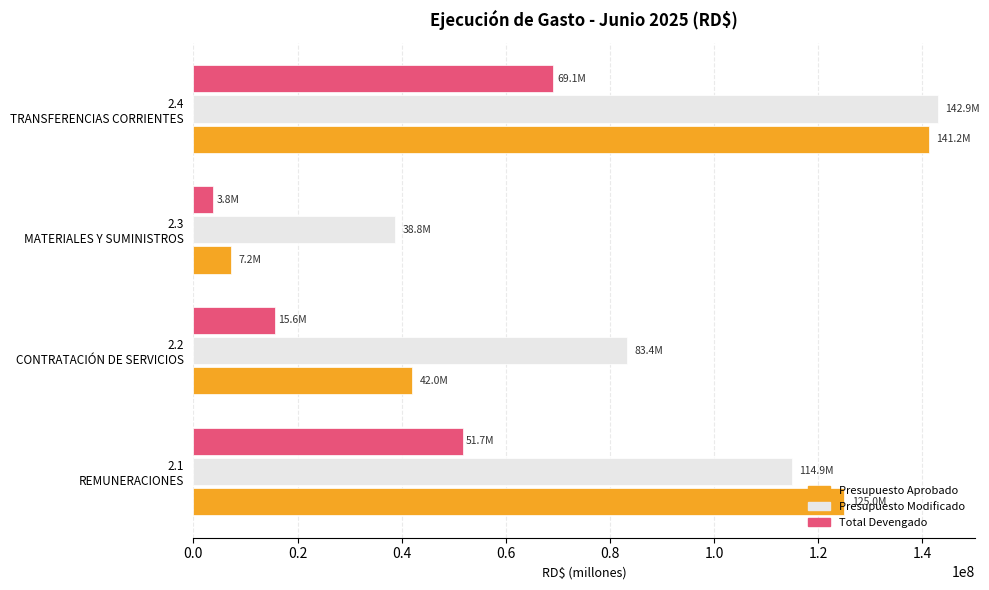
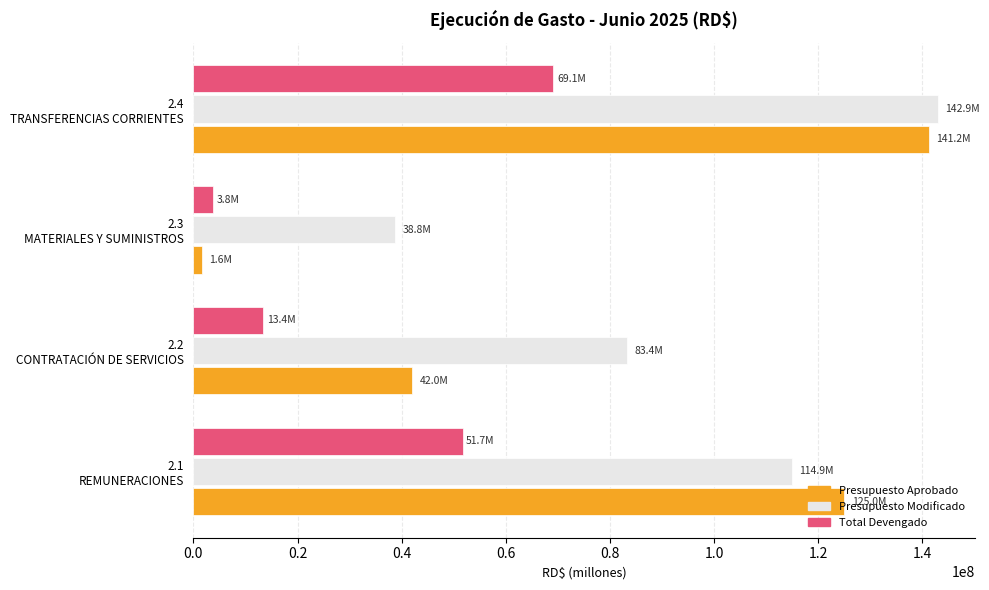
  {
    "Presupuesto Aprobado": {
      "2.4 TRANSFERENCIAS CORRIENTES": "141.2M",
-     "2.3 MATERIALES Y SUMINISTROS": "7.2M",
+     "2.3 MATERIALES Y SUMINISTROS": "1.6M",
      "2.2 CONTRATACIÓN DE SERVICIOS": "42.0M",
      "2.1 REMUNERACIONES": "125.0M"
    },
    "Presupuesto Modificado": {
      "2.4 TRANSFERENCIAS CORRIENTES": "142.9M",
      "2.3 MATERIALES Y SUMINISTROS": "38.8M",
      "2.2 CONTRATACIÓN DE SERVICIOS": "83.4M",
      "2.1 REMUNERACIONES": "114.9M"
    },
    "Total Devengado": {
      "2.4 TRANSFERENCIAS CORRIENTES": "69.1M",
      "2.3 MATERIALES Y SUMINISTROS": "3.8M",
-     "2.2 CONTRATACIÓN DE SERVICIOS": "15.6M",
+     "2.2 CONTRATACIÓN DE SERVICIOS": "13.4M",
      "2.1 REMUNERACIONES": "51.7M"
    }
  }
